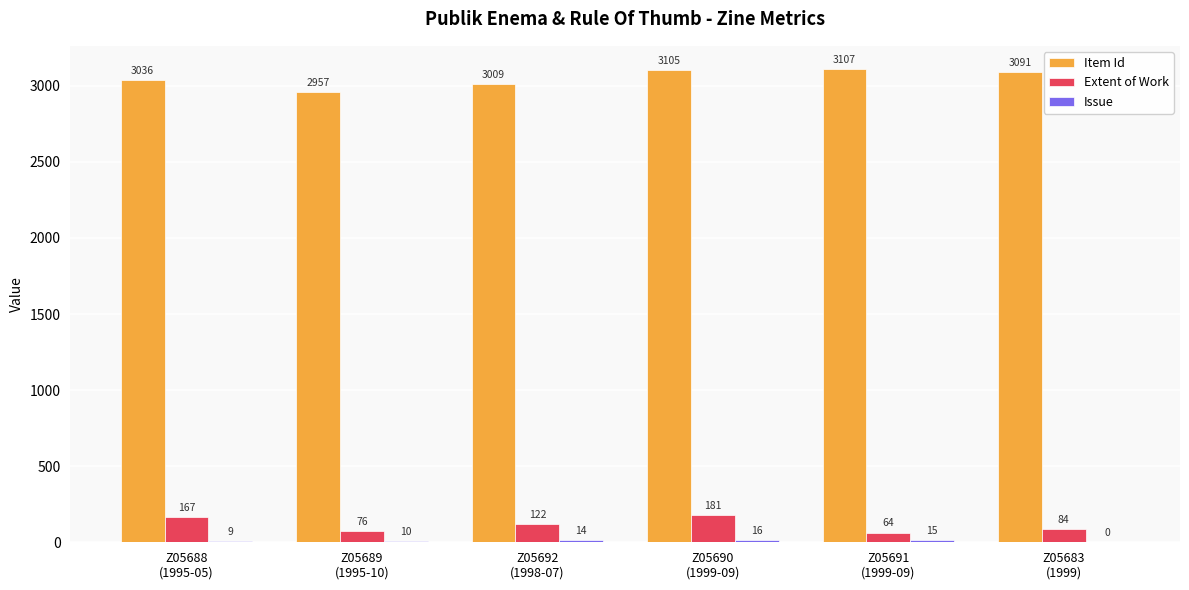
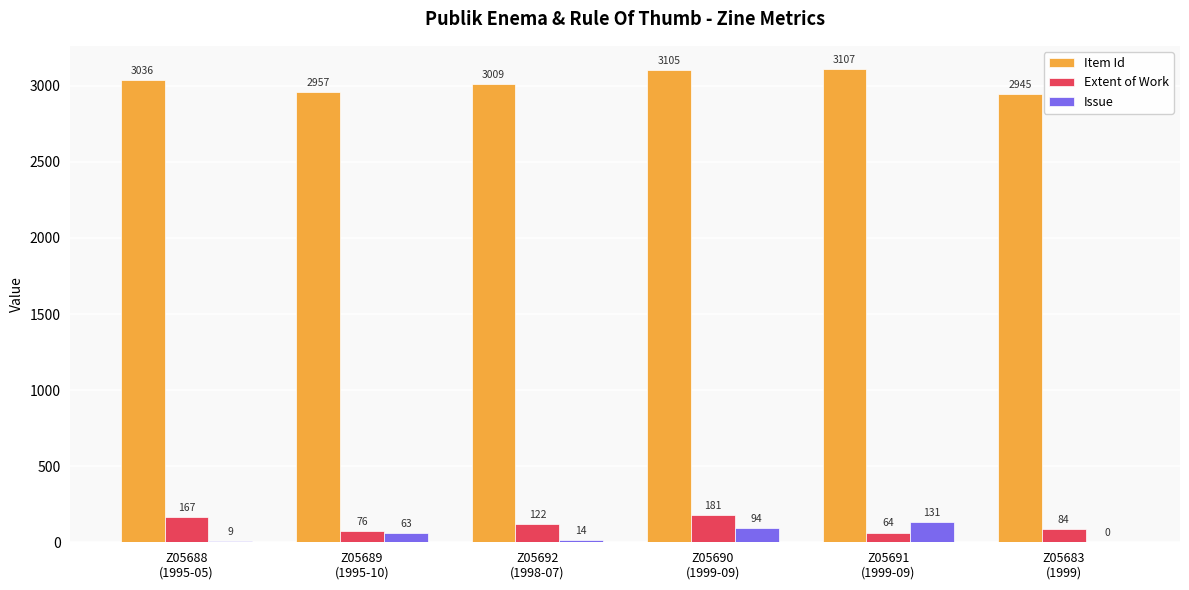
  {
    "Item Id": {
      "Z05688 (1995-05)": 3036,
      "Z05689 (1995-10)": 2957,
      "Z05692 (1998-07)": 3009,
      "Z05690 (1999-09)": 3105,
      "Z05691 (1999-09)": 3107,
-     "Z05683 (1999)": 3091
+     "Z05683 (1999)": 2945
    },
    "Extent of Work": {
      "Z05688 (1995-05)": 167,
      "Z05689 (1995-10)": 76,
      "Z05692 (1998-07)": 122,
      "Z05690 (1999-09)": 181,
      "Z05691 (1999-09)": 64,
      "Z05683 (1999)": 84
    },
    "Issue": {
      "Z05688 (1995-05)": 9,
-     "Z05689 (1995-10)": 10,
+     "Z05689 (1995-10)": 63,
      "Z05692 (1998-07)": 14,
-     "Z05690 (1999-09)": 16,
-     "Z05691 (1999-09)": 15,
+     "Z05690 (1999-09)": 94,
+     "Z05691 (1999-09)": 131,
      "Z05683 (1999)": 0
    }
  }
